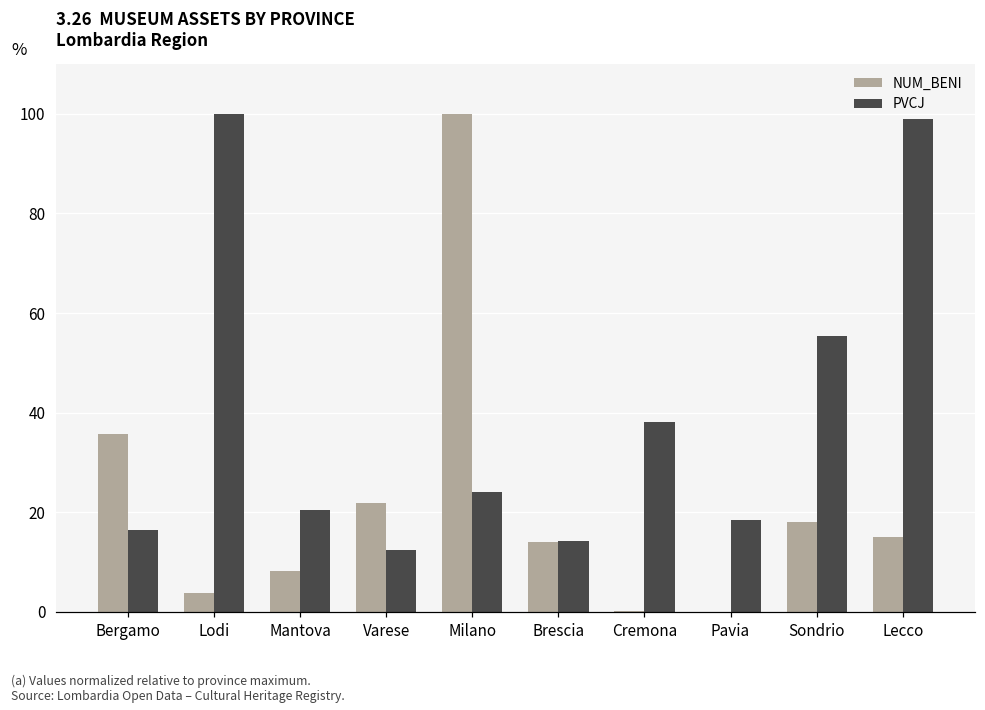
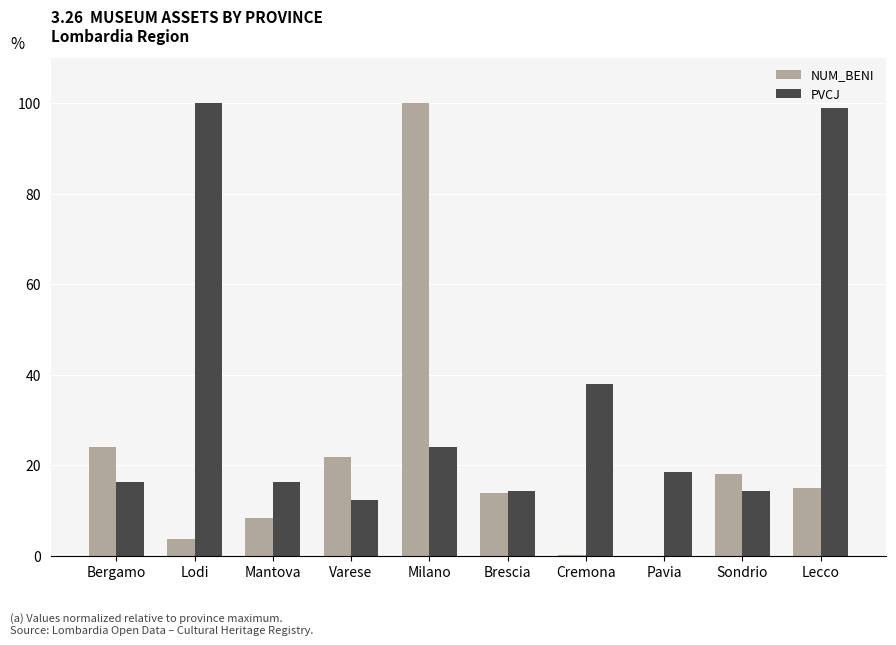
  {
    "NUM_BENI": {
-     "Bergamo": 36,
+     "Bergamo": 24,
      "Lodi": 4,
      "Mantova": 8,
      "Varese": 22,
      "Milano": 100,
      "Brescia": 14,
      "Sondrio": 18,
      "Lecco": 15
    },
    "PVCJ": {
      "Bergamo": 16,
      "Lodi": 100,
-     "Mantova": 20,
+     "Mantova": 16,
      "Varese": 12,
      "Milano": 24,
      "Brescia": 14,
      "Cremona": 38,
      "Pavia": 19,
-     "Sondrio": 55,
+     "Sondrio": 14,
      "Lecco": 99
    }
  }
